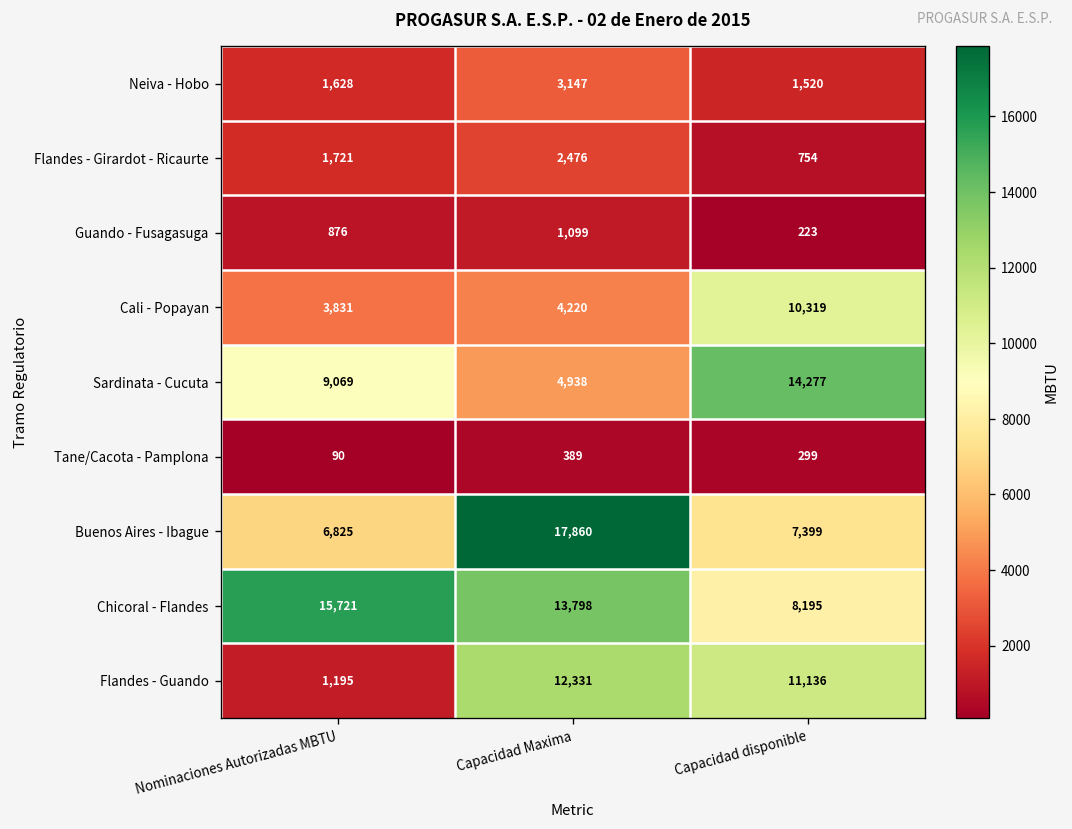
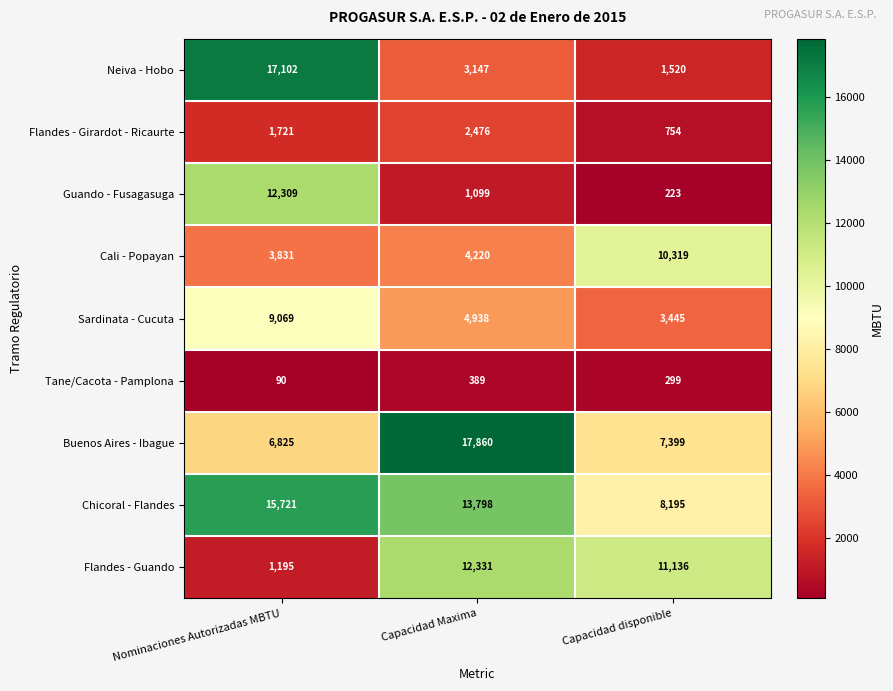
  {
    "Neiva - Hobo": {
-     "Nominaciones Autorizadas MBTU": "1,628",
+     "Nominaciones Autorizadas MBTU": "17,102",
      "Capacidad Maxima": "3,147",
      "Capacidad disponible": "1,520"
    },
    "Flandes - Girardot - Ricaurte": {
      "Nominaciones Autorizadas MBTU": "1,721",
      "Capacidad Maxima": "2,476",
      "Capacidad disponible": "754"
    },
    "Guando - Fusagasuga": {
-     "Nominaciones Autorizadas MBTU": "876",
+     "Nominaciones Autorizadas MBTU": "12,309",
      "Capacidad Maxima": "1,099",
      "Capacidad disponible": "223"
    },
    "Cali - Popayan": {
      "Nominaciones Autorizadas MBTU": "3,831",
      "Capacidad Maxima": "4,220",
      "Capacidad disponible": "10,319"
    },
    "Sardinata - Cucuta": {
      "Nominaciones Autorizadas MBTU": "9,069",
      "Capacidad Maxima": "4,938",
-     "Capacidad disponible": "14,277"
+     "Capacidad disponible": "3,445"
    },
    "Tane/Cacota - Pamplona": {
      "Nominaciones Autorizadas MBTU": "90",
      "Capacidad Maxima": "389",
      "Capacidad disponible": "299"
    },
    "Buenos Aires - Ibague": {
      "Nominaciones Autorizadas MBTU": "6,825",
      "Capacidad Maxima": "17,860",
      "Capacidad disponible": "7,399"
    },
    "Chicoral - Flandes": {
      "Nominaciones Autorizadas MBTU": "15,721",
      "Capacidad Maxima": "13,798",
      "Capacidad disponible": "8,195"
    },
    "Flandes - Guando": {
      "Nominaciones Autorizadas MBTU": "1,195",
      "Capacidad Maxima": "12,331",
      "Capacidad disponible": "11,136"
    }
  }
